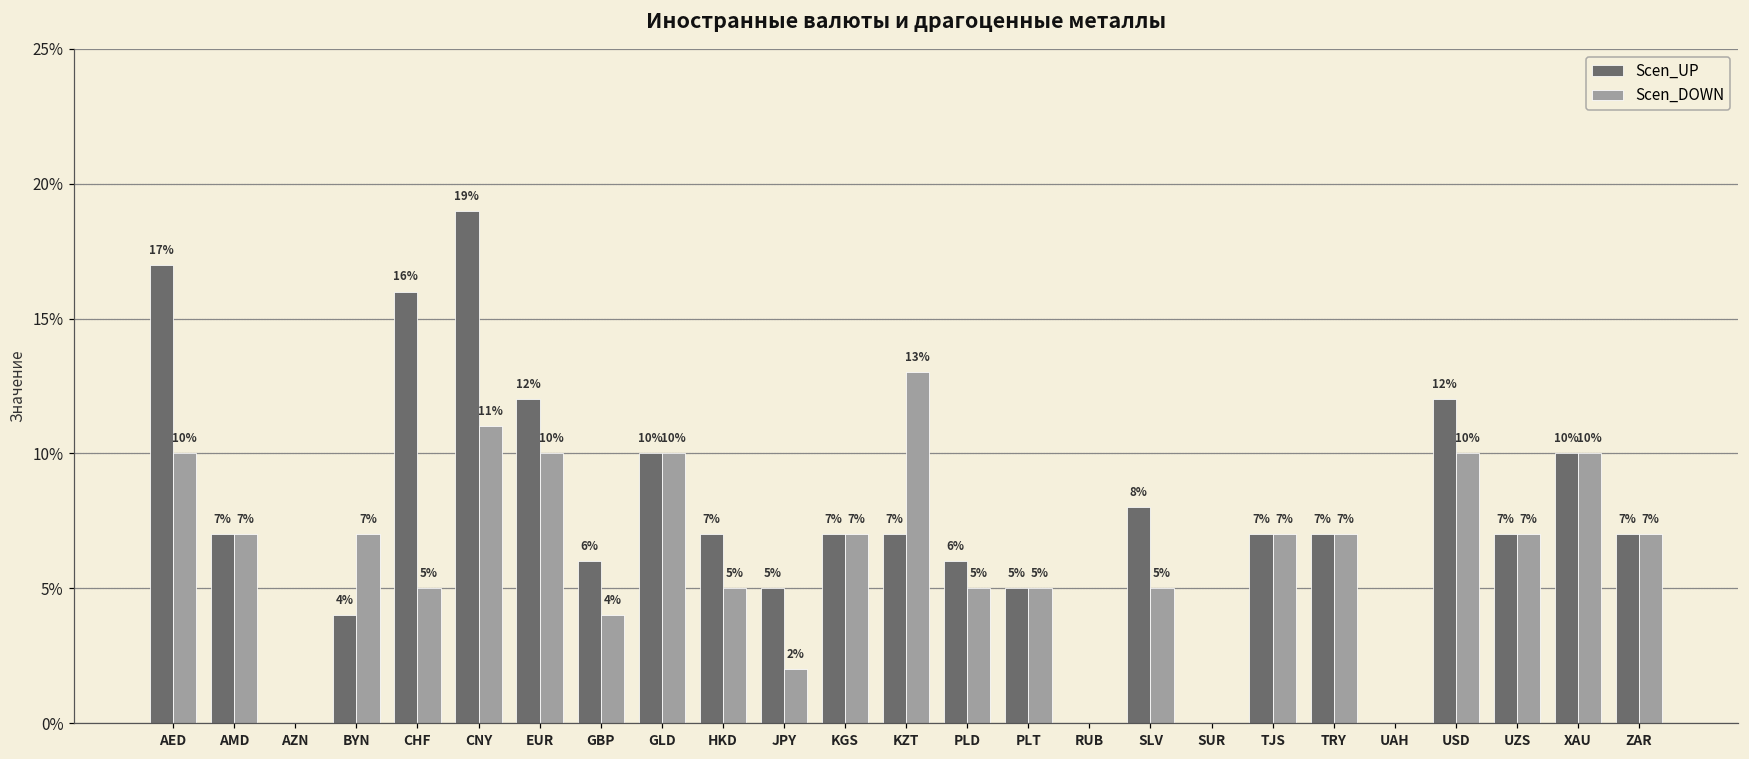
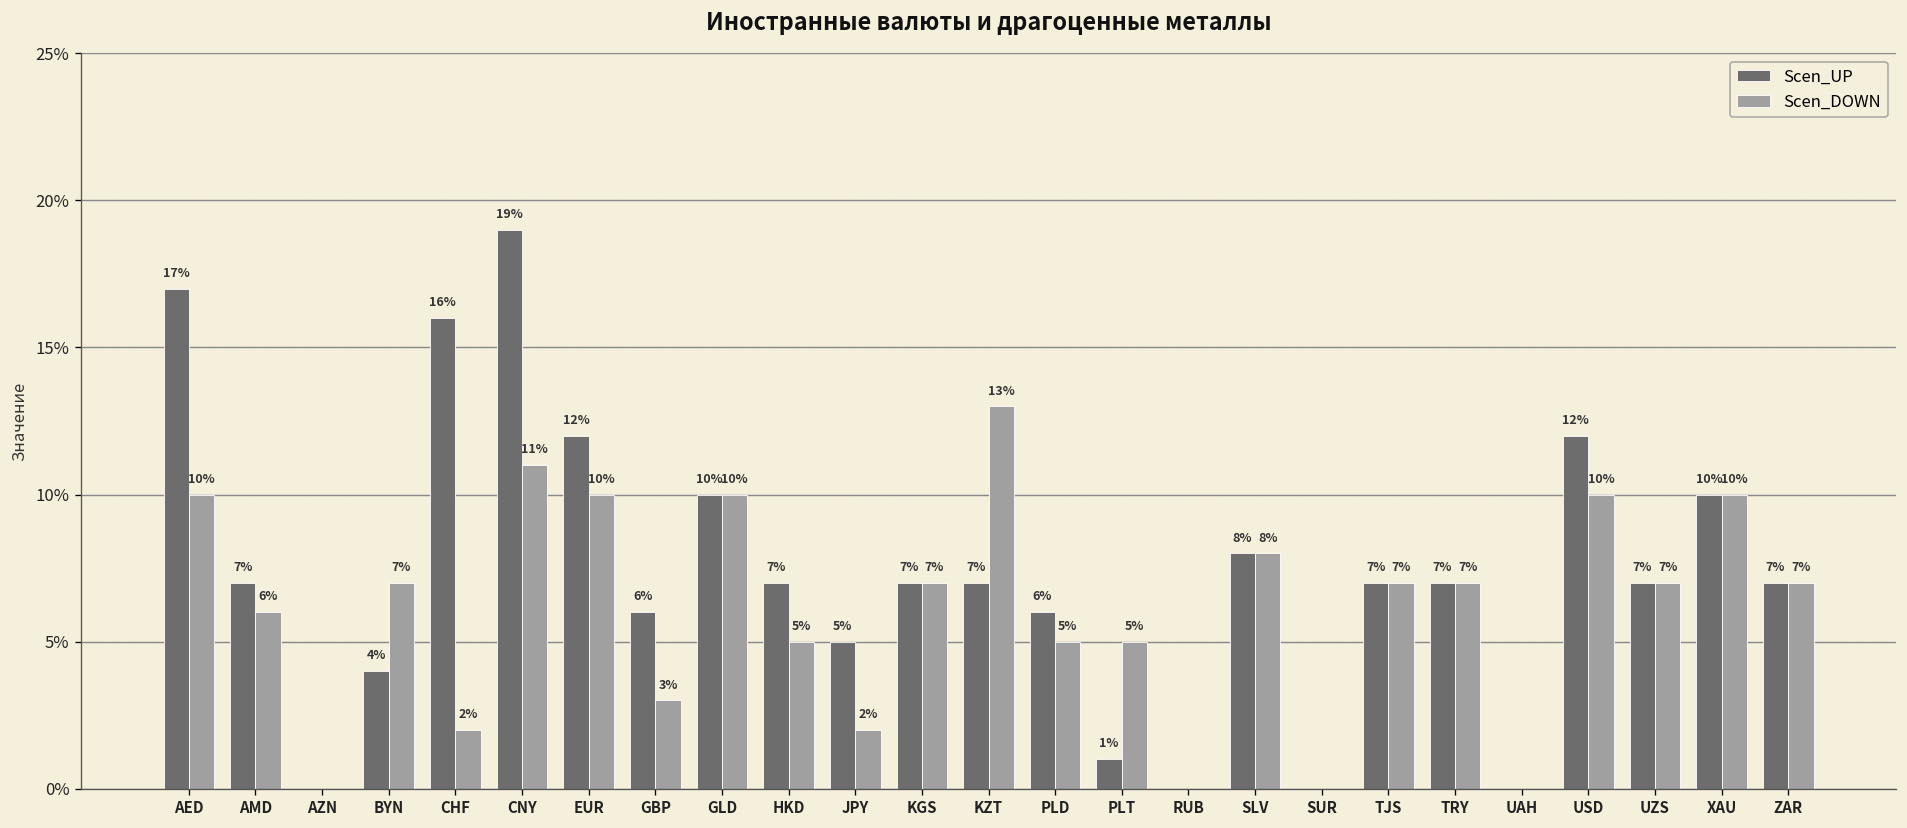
  {
    "Scen_UP": {
      "AED": "17%",
      "AMD": "7%",
      "BYN": "4%",
      "CHF": "16%",
      "CNY": "19%",
      "EUR": "12%",
      "GBP": "6%",
      "GLD": "10%",
      "HKD": "7%",
      "JPY": "5%",
      "KGS": "7%",
      "KZT": "7%",
      "PLD": "6%",
-     "PLT": "5%",
+     "PLT": "1%",
      "SLV": "8%",
      "TJS": "7%",
      "TRY": "7%",
      "USD": "12%",
      "UZS": "7%",
      "XAU": "10%",
      "ZAR": "7%"
    },
    "Scen_DOWN": {
      "AED": "10%",
-     "AMD": "7%",
+     "AMD": "6%",
      "BYN": "7%",
-     "CHF": "5%",
+     "CHF": "2%",
      "CNY": "11%",
      "EUR": "10%",
-     "GBP": "4%",
+     "GBP": "3%",
      "GLD": "10%",
      "HKD": "5%",
      "JPY": "2%",
      "KGS": "7%",
      "KZT": "13%",
      "PLD": "5%",
      "PLT": "5%",
-     "SLV": "5%",
+     "SLV": "8%",
      "TJS": "7%",
      "TRY": "7%",
      "USD": "10%",
      "UZS": "7%",
      "XAU": "10%",
      "ZAR": "7%"
    }
  }
